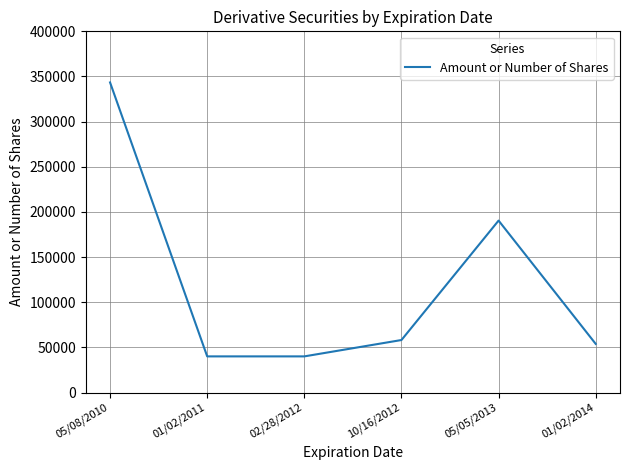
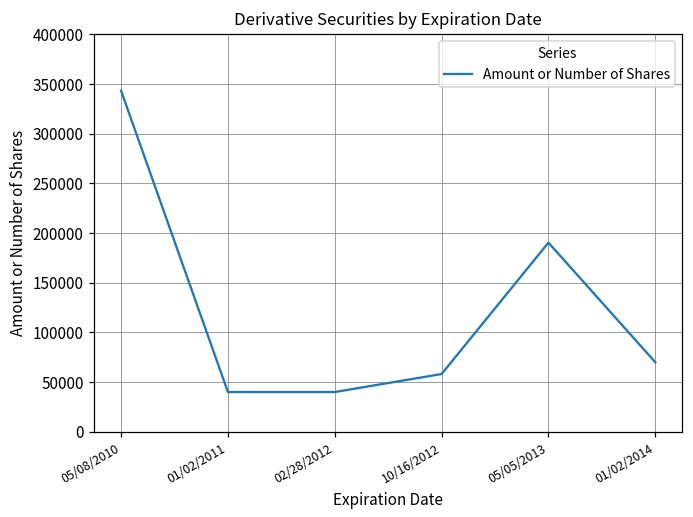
  {
    "05/08/2010": 340000,
    "01/02/2011": 40000,
    "02/28/2012": 40000,
    "10/16/2012": 60000,
    "05/05/2013": 190000,
-   "01/02/2014": 50000
+   "01/02/2014": 70000
  }
